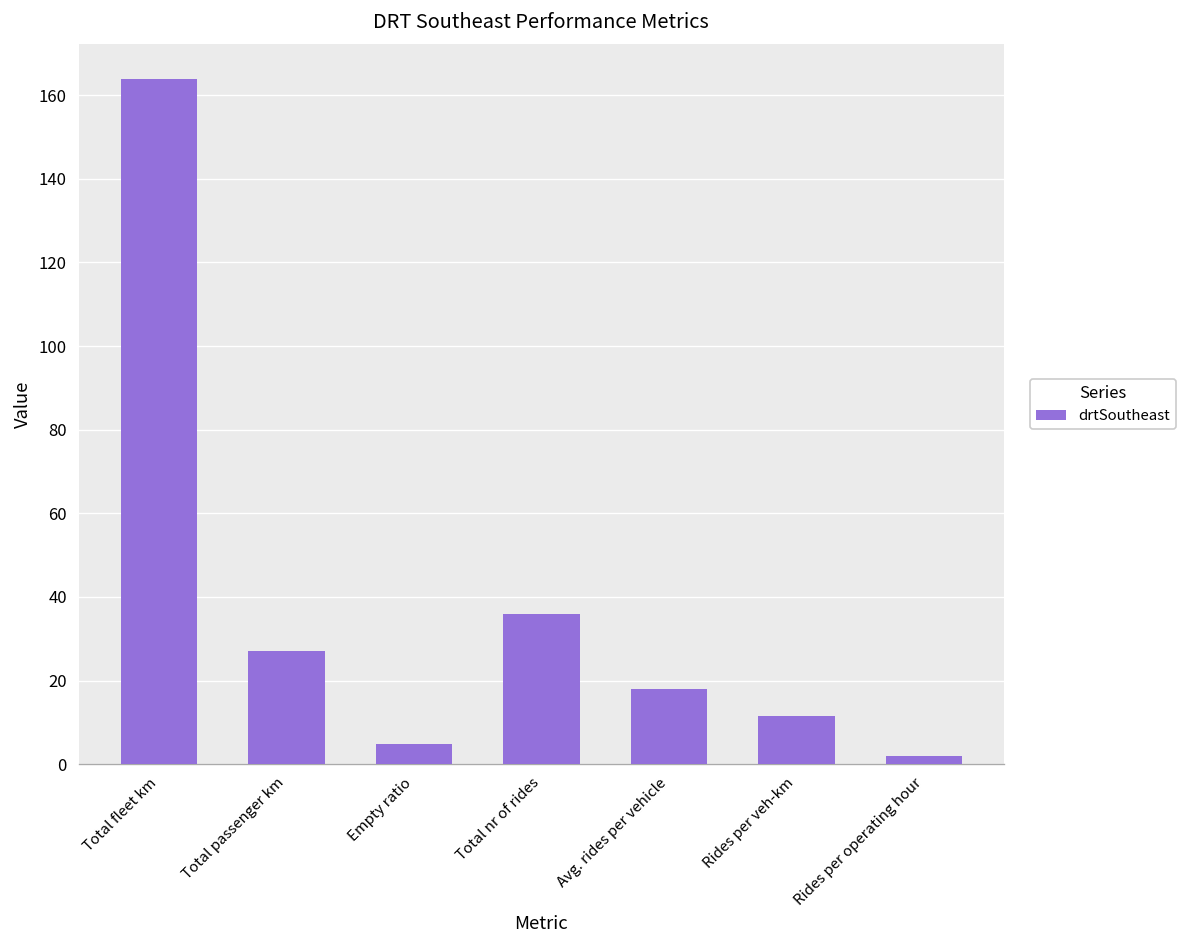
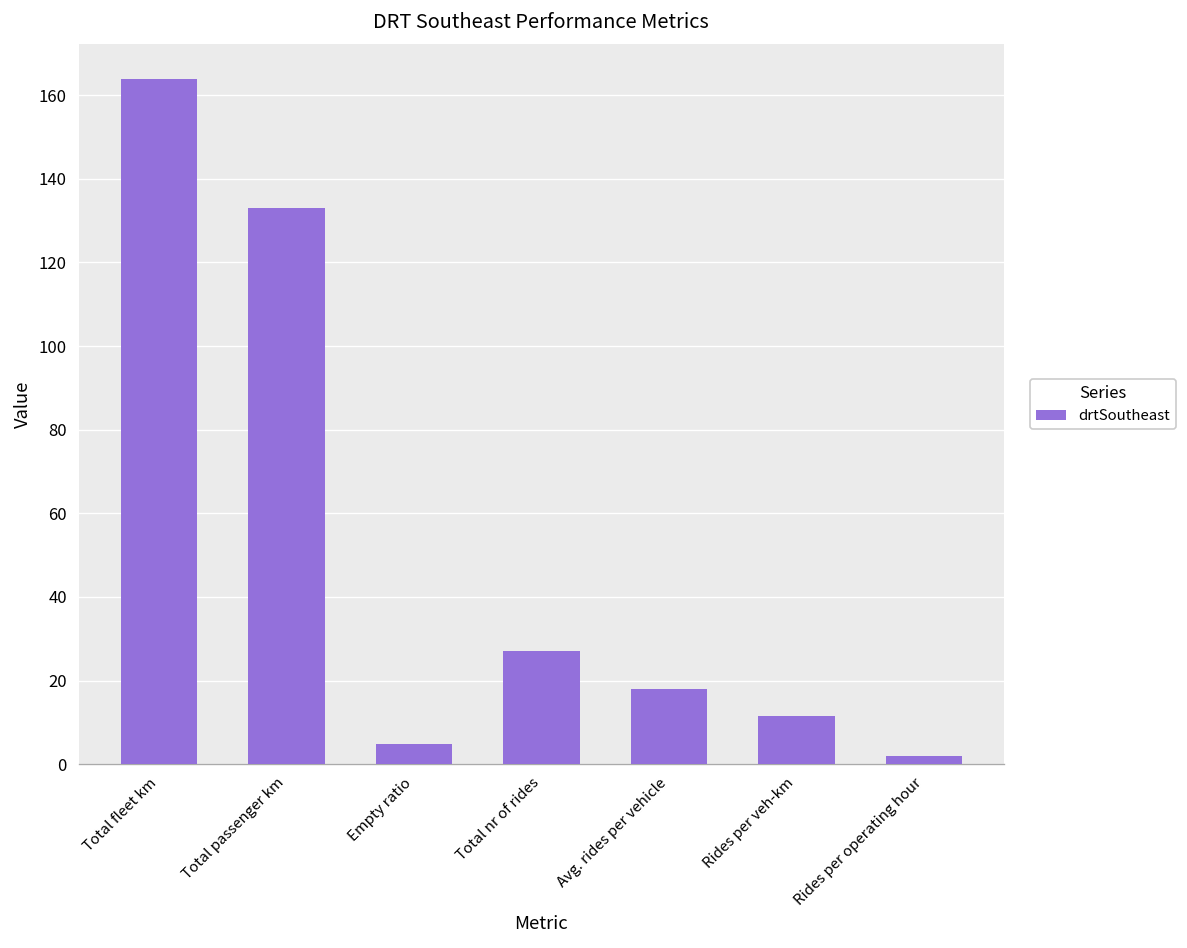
  {
    "Total fleet km": 164,
-   "Total passenger km": 27,
+   "Total passenger km": 133,
    "Empty ratio": 5,
-   "Total nr of rides": 36,
+   "Total nr of rides": 27,
    "Avg. rides per vehicle": 18,
    "Rides per veh-km": 12,
    "Rides per operating hour": 2
  }
